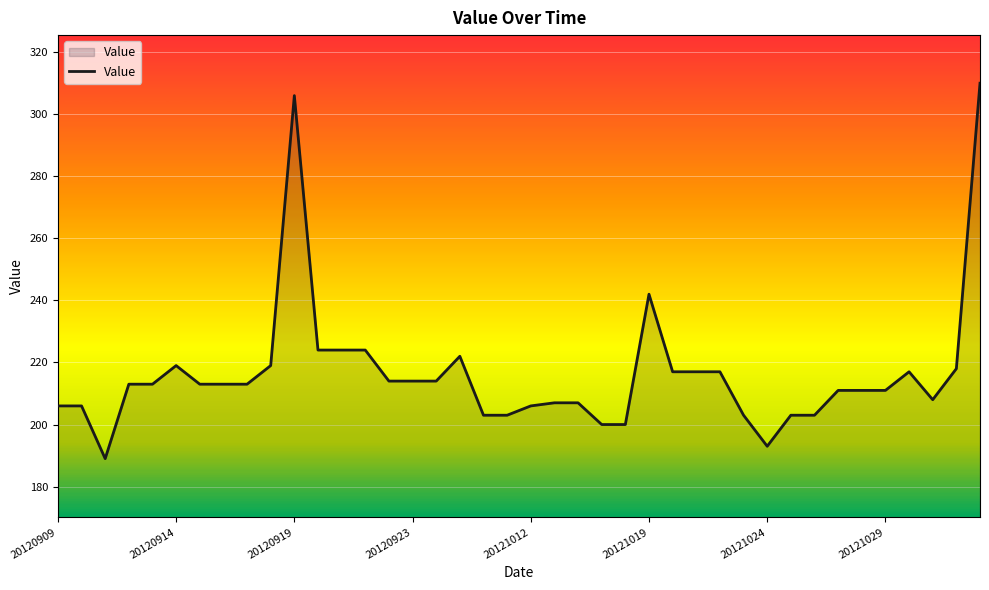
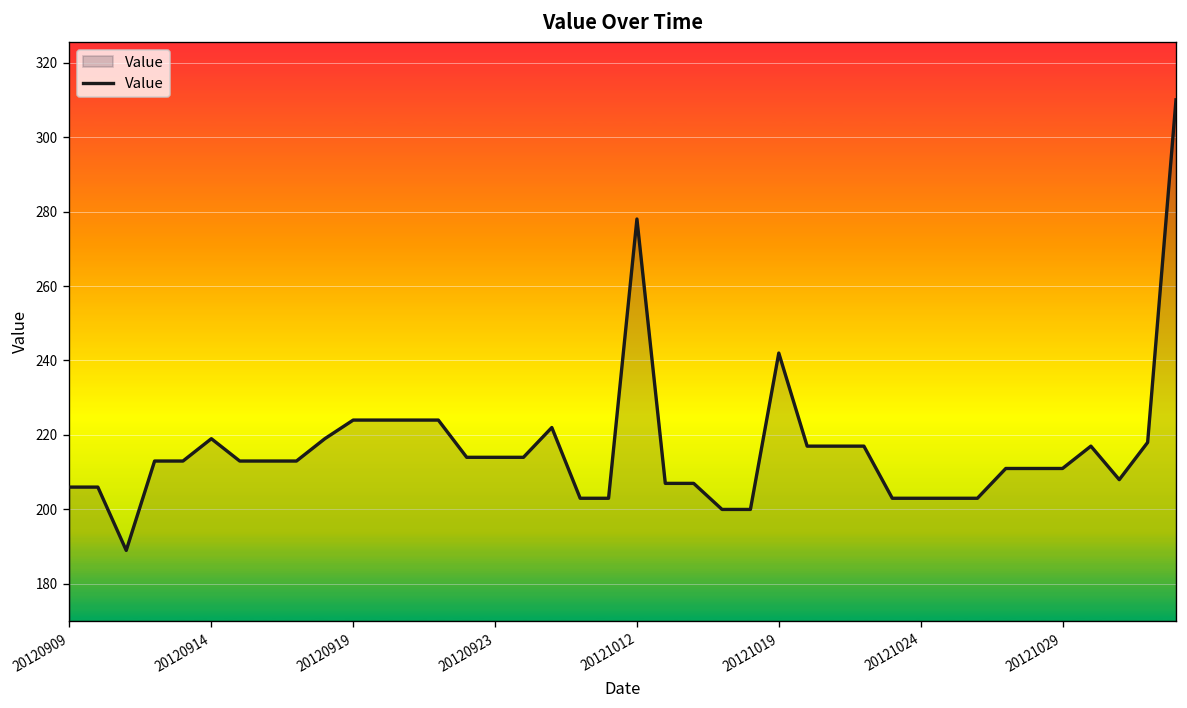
  {
    "20120909": 206,
    "20120914": 219,
-   "20120919": 306,
+   "20120919": 224,
    "20120923": 214,
-   "20121012": 206,
+   "20121012": 278,
    "20121019": 242,
-   "20121024": 193,
+   "20121024": 203,
    "20121029": 211
  }
